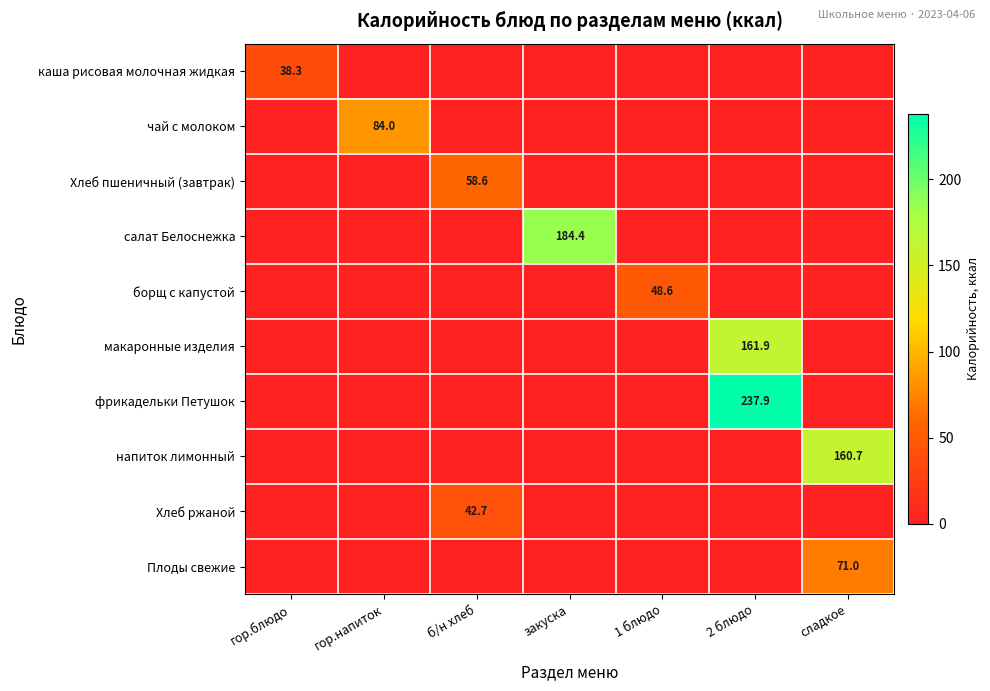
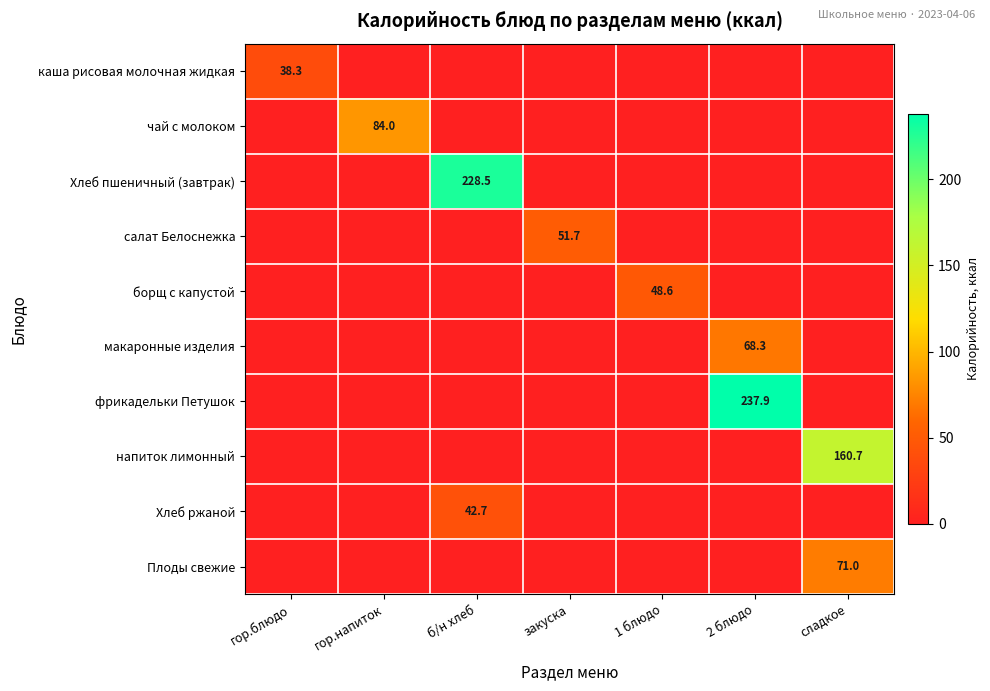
  {
    "каша рисовая молочная жидкая": {
      "гор.блюдо": 38.3
    },
    "чай с молоком": {
      "гор.напиток": 84.0
    },
    "Хлеб пшеничный (завтрак)": {
-     "б/н хлеб": 58.6
+     "б/н хлеб": 228.5
    },
    "салат Белоснежка": {
-     "закуска": 184.4
+     "закуска": 51.7
    },
    "борщ с капустой": {
      "1 блюдо": 48.6
    },
    "макаронные изделия": {
-     "2 блюдо": 161.9
+     "2 блюдо": 68.3
    },
    "фрикадельки Петушок": {
      "2 блюдо": 237.9
    },
    "напиток лимонный": {
      "сладкое": 160.7
    },
    "Хлеб ржаной": {
      "б/н хлеб": 42.7
    },
    "Плоды свежие": {
      "сладкое": 71.0
    }
  }
